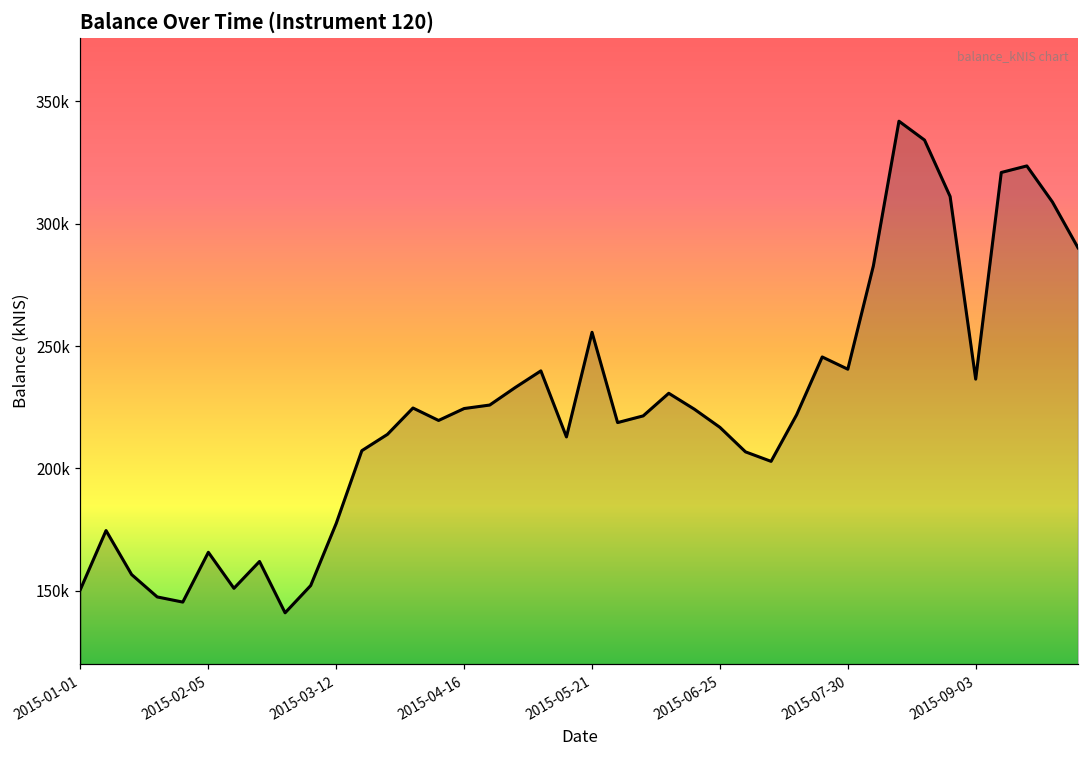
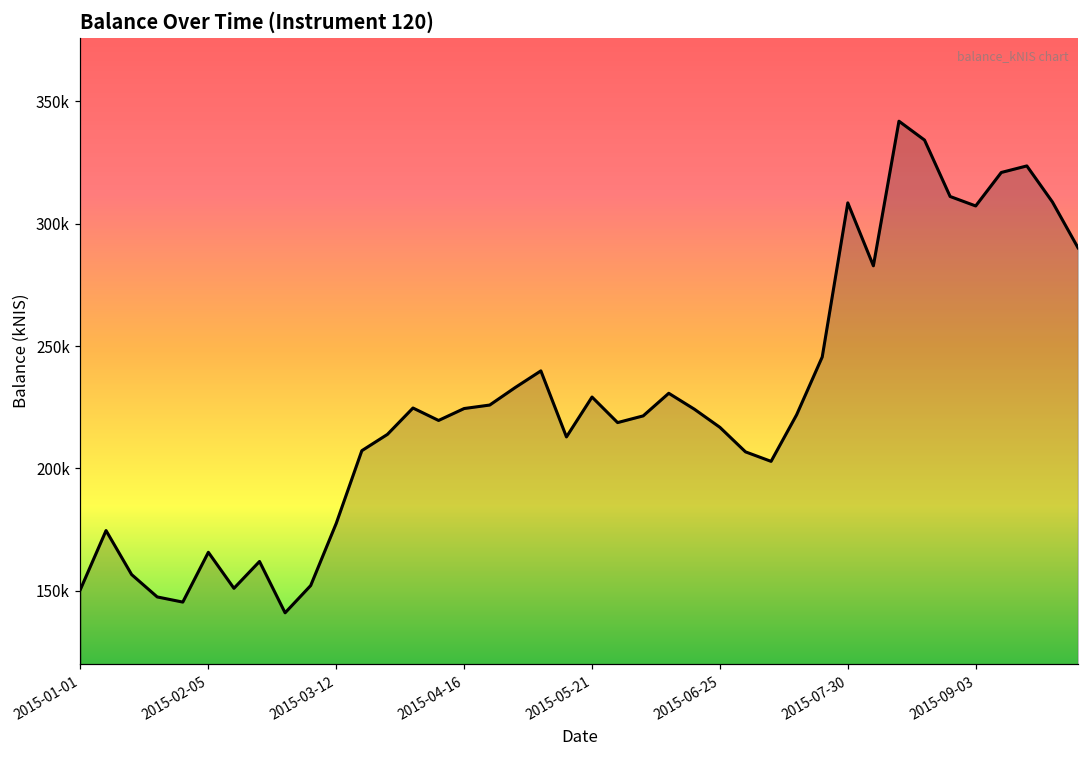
  {
    "2015-01-01": 151000,
    "2015-02-05": 166000,
    "2015-03-12": 177000,
    "2015-04-16": 224000,
-   "2015-05-21": 256000,
+   "2015-05-21": 229000,
    "2015-06-25": 217000,
-   "2015-07-30": 241000,
-   "2015-09-03": 236000
+   "2015-07-30": 309000,
+   "2015-09-03": 307000
  }
